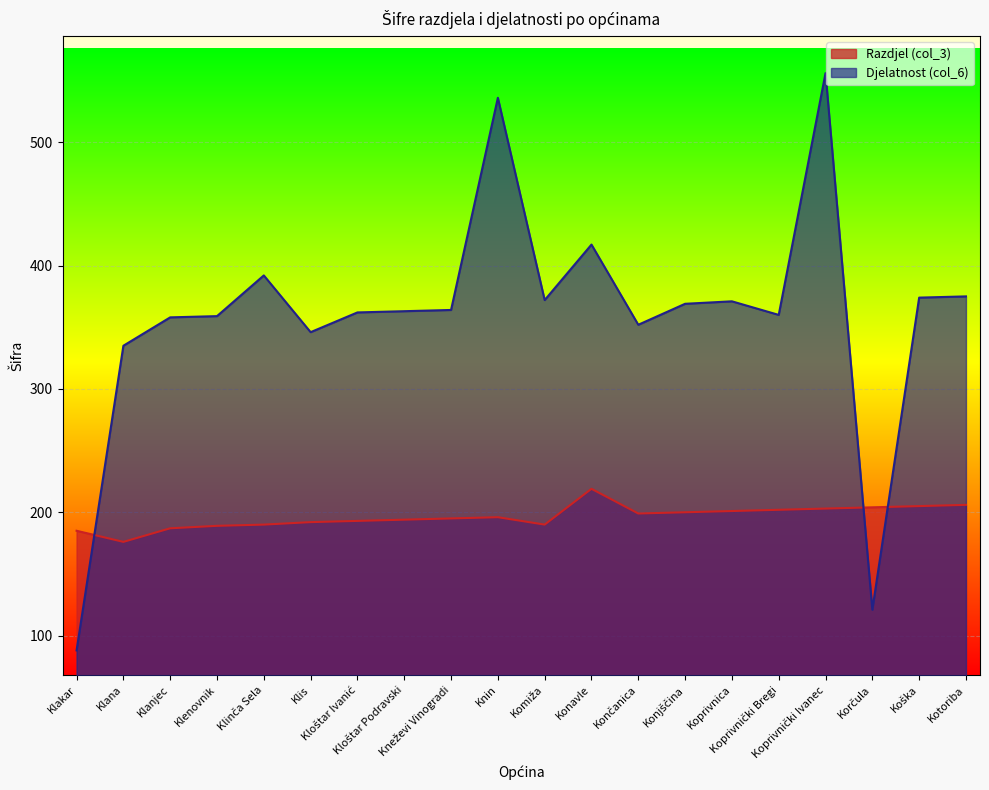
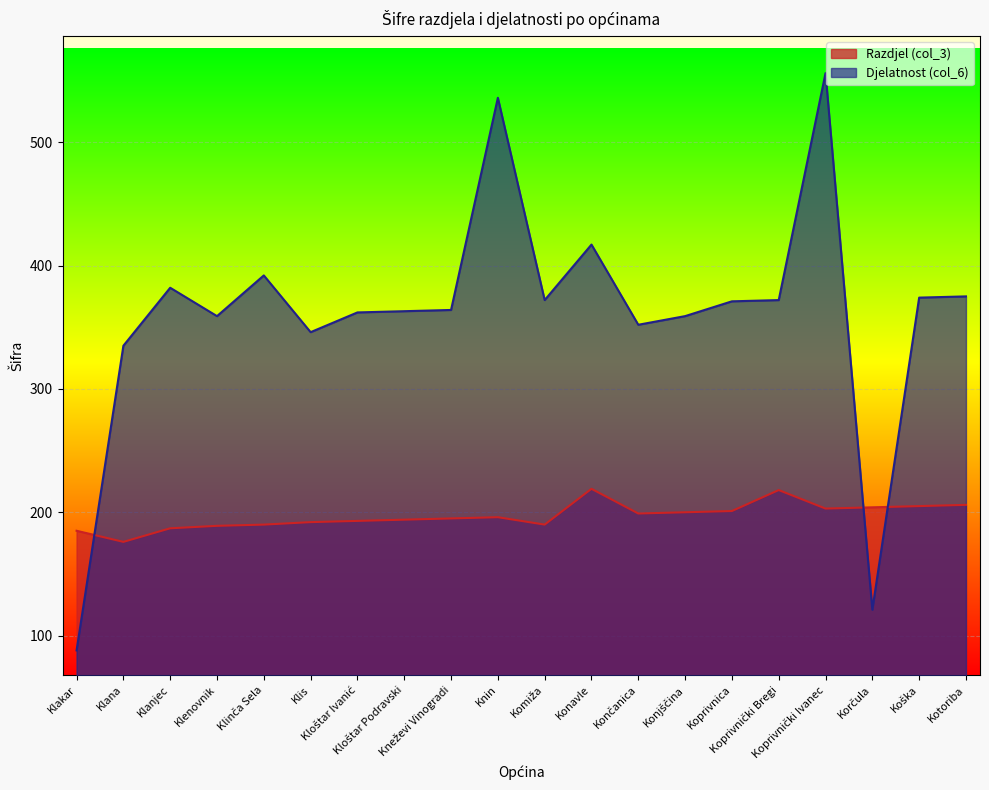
  {
    "Razdjel (col_3)": {
      "Klakar": 185,
      "Klana": 176,
      "Klanjec": 187,
      "Klenovnik": 189,
      "Klinča Sela": 190,
      "Klis": 192,
      "Kloštar Ivanić": 193,
      "Kloštar Podravski": 194,
      "Kneževi Vinogradi": 195,
      "Knin": 196,
      "Komiža": 190,
      "Konavle": 219,
      "Končanica": 199,
      "Konjščina": 200,
      "Koprivnica": 201,
-     "Koprivnički Bregi": 202,
+     "Koprivnički Bregi": 218,
      "Koprivnički Ivanec": 203,
      "Korčula": 204,
      "Koška": 205,
      "Kotoriba": 206
    },
    "Djelatnost (col_6)": {
      "Klakar": 88,
      "Klana": 335,
-     "Klanjec": 358,
+     "Klanjec": 382,
      "Klenovnik": 359,
      "Klinča Sela": 392,
      "Klis": 346,
      "Kloštar Ivanić": 362,
      "Kloštar Podravski": 363,
      "Kneževi Vinogradi": 364,
      "Knin": 536,
      "Komiža": 372,
      "Konavle": 417,
      "Končanica": 352,
-     "Konjščina": 369,
+     "Konjščina": 359,
      "Koprivnica": 371,
-     "Koprivnički Bregi": 360,
+     "Koprivnički Bregi": 372,
      "Koprivnički Ivanec": 556,
      "Korčula": 121,
      "Koška": 374,
      "Kotoriba": 375
    }
  }
